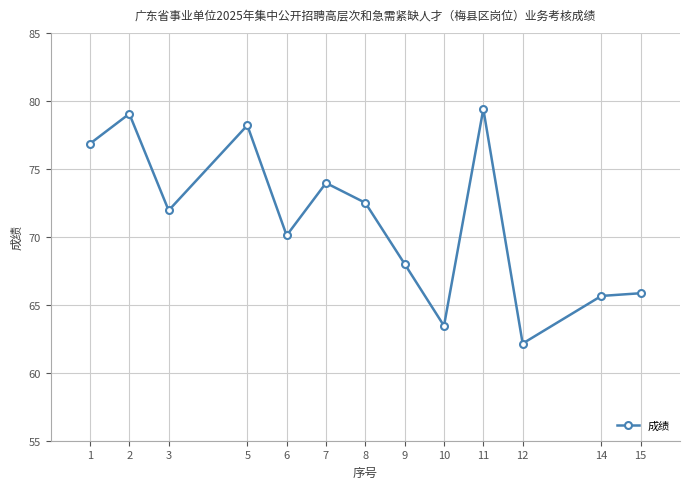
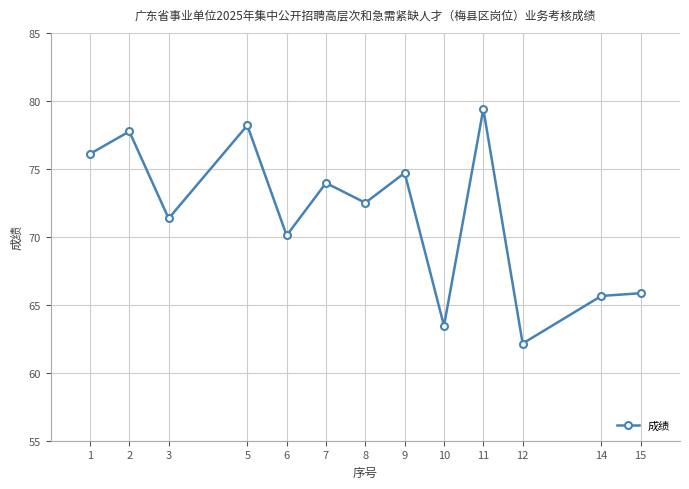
  {
-   "1": 76.9,
-   "2": 79.1,
-   "3": 71.9,
+   "1": 76.1,
+   "2": 77.8,
+   "3": 71.4,
    "5": 78.2,
    "6": 70.1,
    "7": 74.0,
    "8": 72.5,
-   "9": 68.0,
+   "9": 74.7,
    "10": 63.5,
    "11": 79.4,
    "12": 62.2,
    "14": 65.7,
    "15": 65.9
  }
